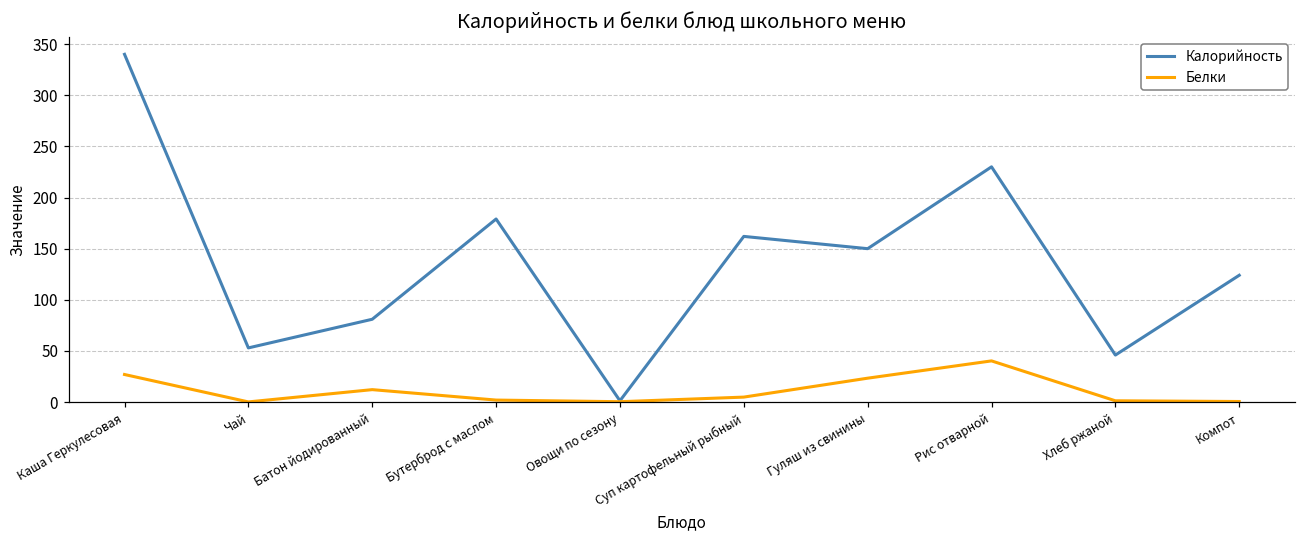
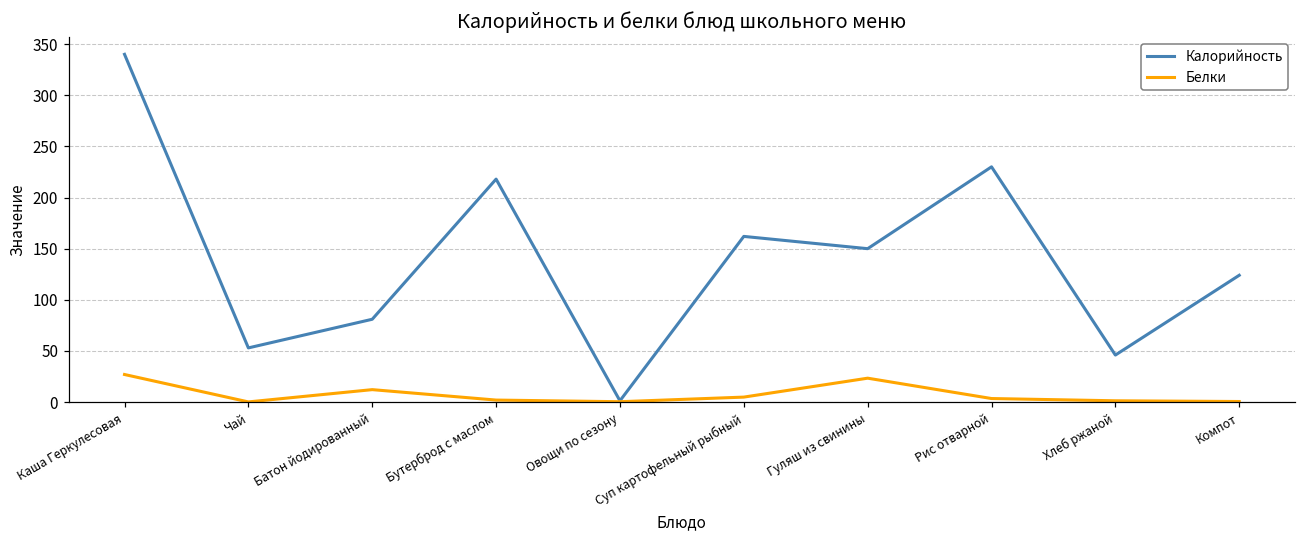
  {
    "Калорийность": {
      "Каша Геркулесовая": 340,
      "Чай": 50,
      "Батон йодированный": 80,
-     "Бутерброд с маслом": 180,
+     "Бутерброд с маслом": 220,
      "Суп картофельный рыбный": 160,
      "Гуляш из свинины": 150,
      "Рис отварной": 230,
      "Хлеб ржаной": 50,
      "Компот": 120
    },
    "Белки": {
      "Каша Геркулесовая": 30,
      "Чай": 0,
      "Батон йодированный": 10,
      "Бутерброд с маслом": 0,
      "Суп картофельный рыбный": 0,
      "Гуляш из свинины": 20,
-     "Рис отварной": 40,
+     "Рис отварной": 0,
      "Хлеб ржаной": 0,
      "Компот": 0
    }
  }
